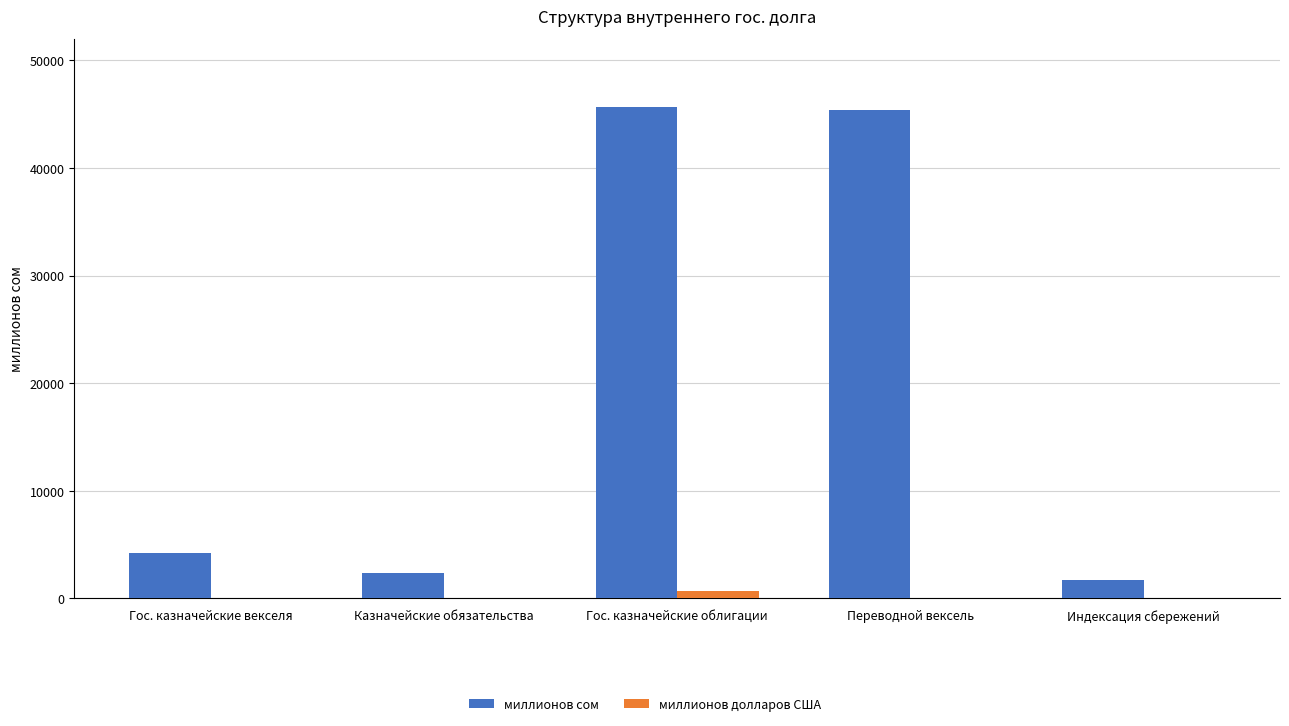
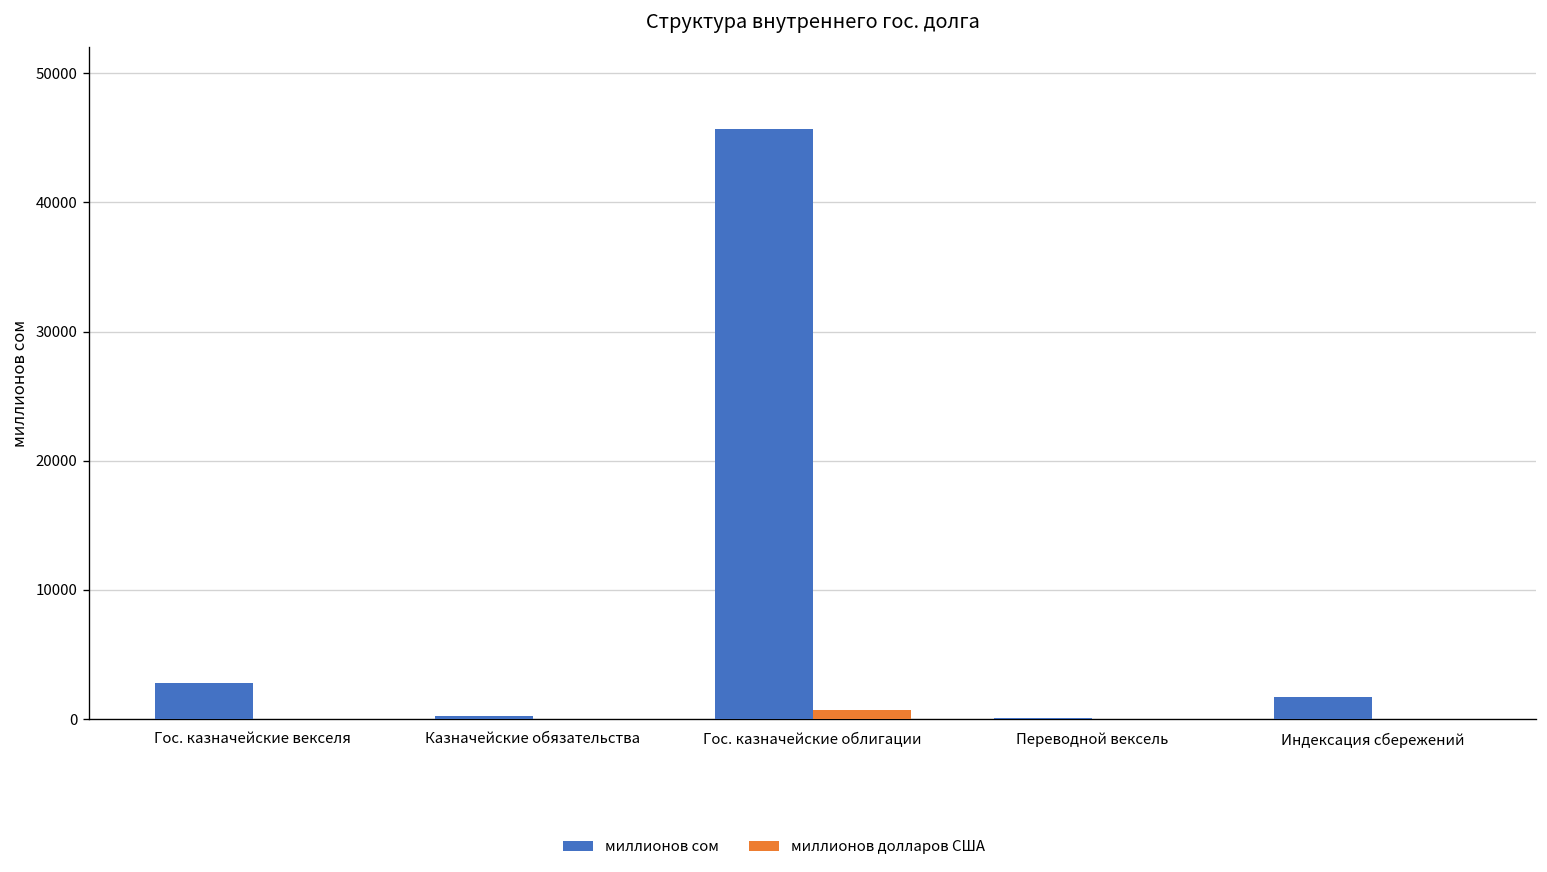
  {
    "миллионов сом": {
-     "Гос. казначейские векселя": 4300,
-     "Казначейские обязательства": 2400,
+     "Гос. казначейские векселя": 2800,
+     "Казначейские обязательства": 200,
      "Гос. казначейские облигации": 45700,
-     "Переводной вексель": 45400,
+     "Переводной вексель": 0,
      "Индексация сбережений": 1700
    },
    "миллионов долларов США": {
      "Гос. казначейские облигации": 700
    }
  }
